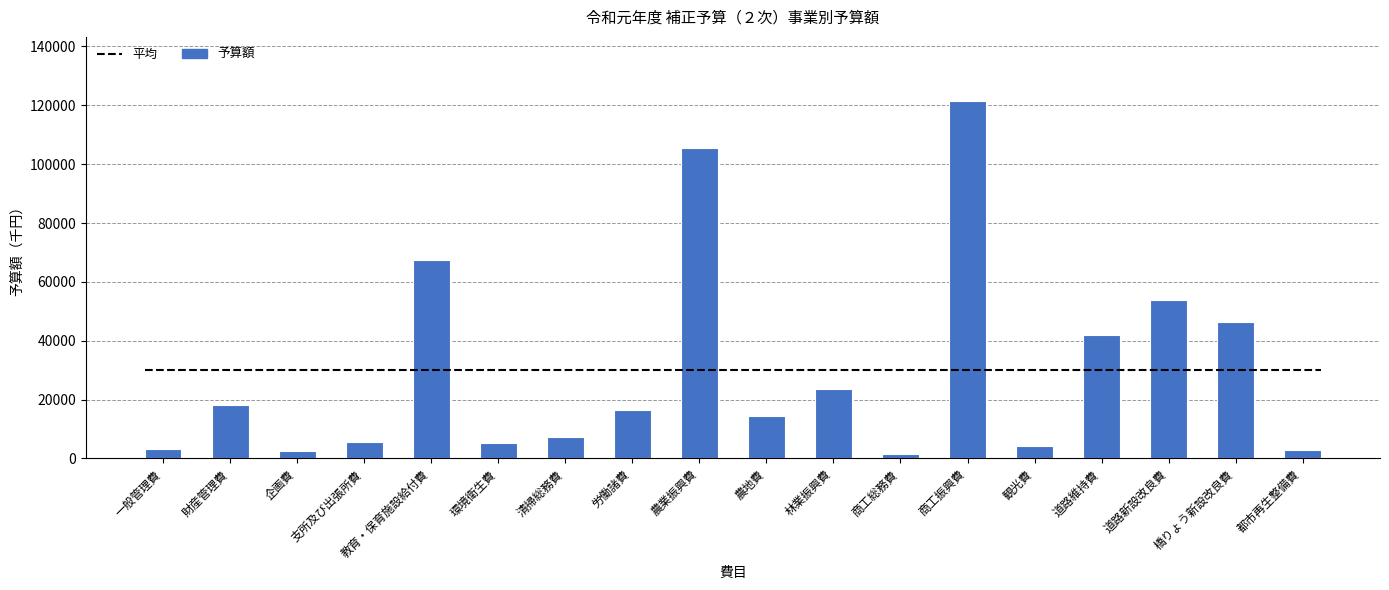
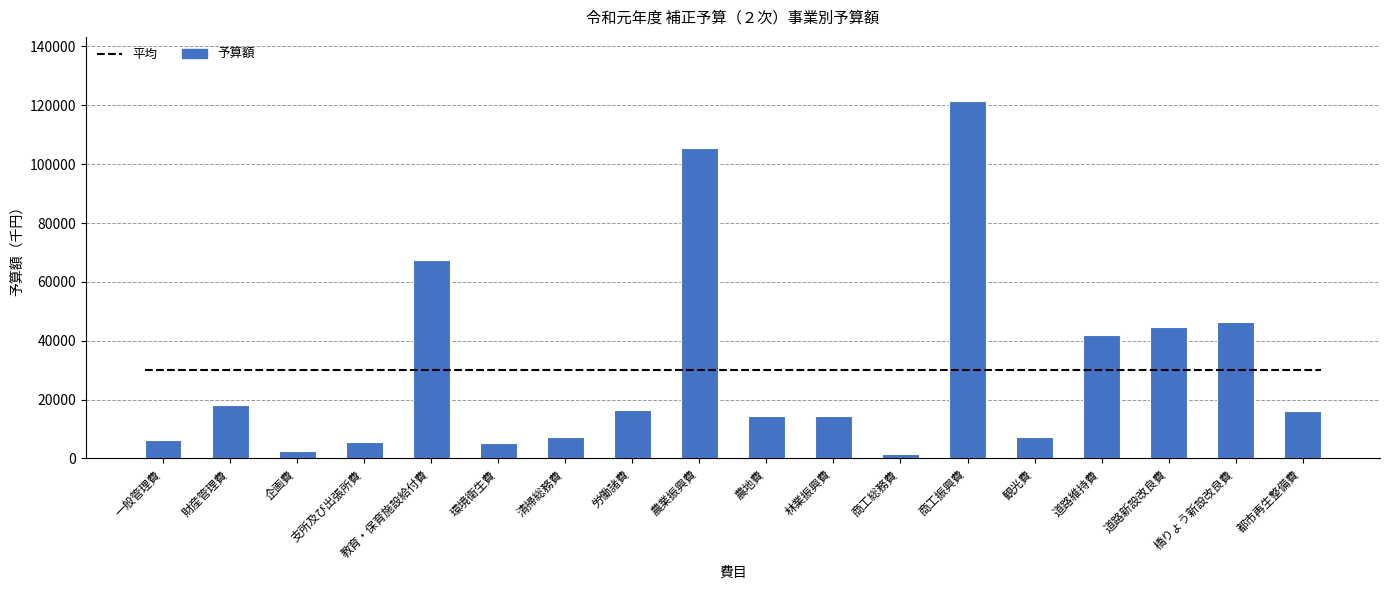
  {
-   "一般管理費": 3000,
+   "一般管理費": 6000,
    "財産管理費": 18000,
    "企画費": 3000,
    "支所及び出張所費": 6000,
    "教育・保育施設給付費": 67000,
    "環境衛生費": 5000,
    "清掃総務費": 7000,
    "労働諸費": 16000,
    "農業振興費": 105000,
    "農地費": 14000,
-   "林業振興費": 24000,
+   "林業振興費": 15000,
    "商工総務費": 2000,
    "商工振興費": 121000,
-   "観光費": 4000,
+   "観光費": 7000,
    "道路維持費": 42000,
-   "道路新設改良費": 54000,
+   "道路新設改良費": 44000,
    "橋りょう新設改良費": 46000,
-   "都市再生整備費": 3000
+   "都市再生整備費": 16000
  }
